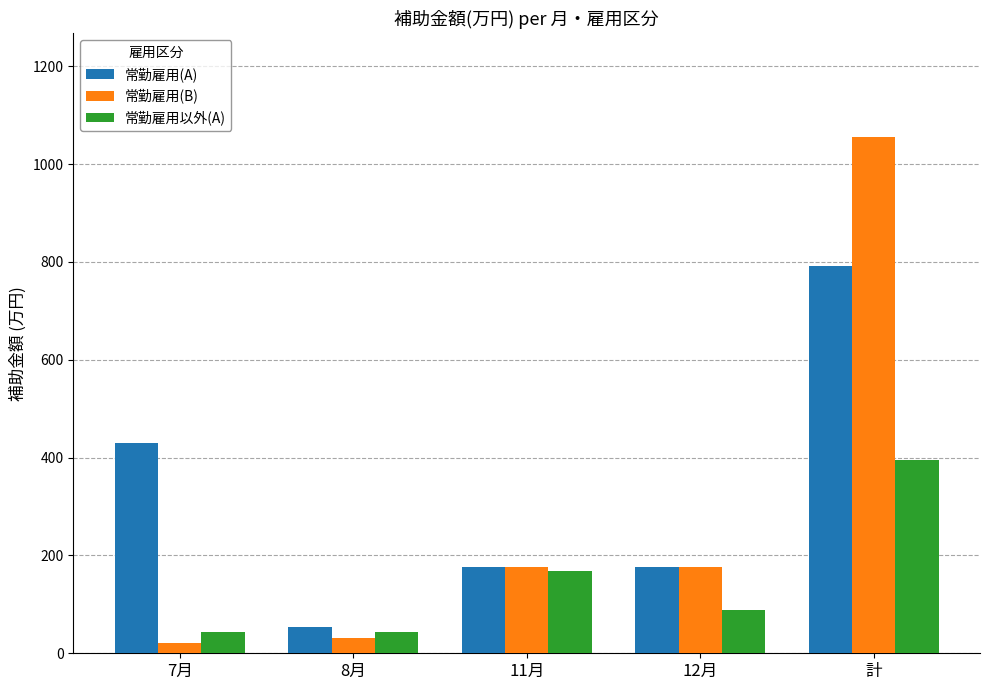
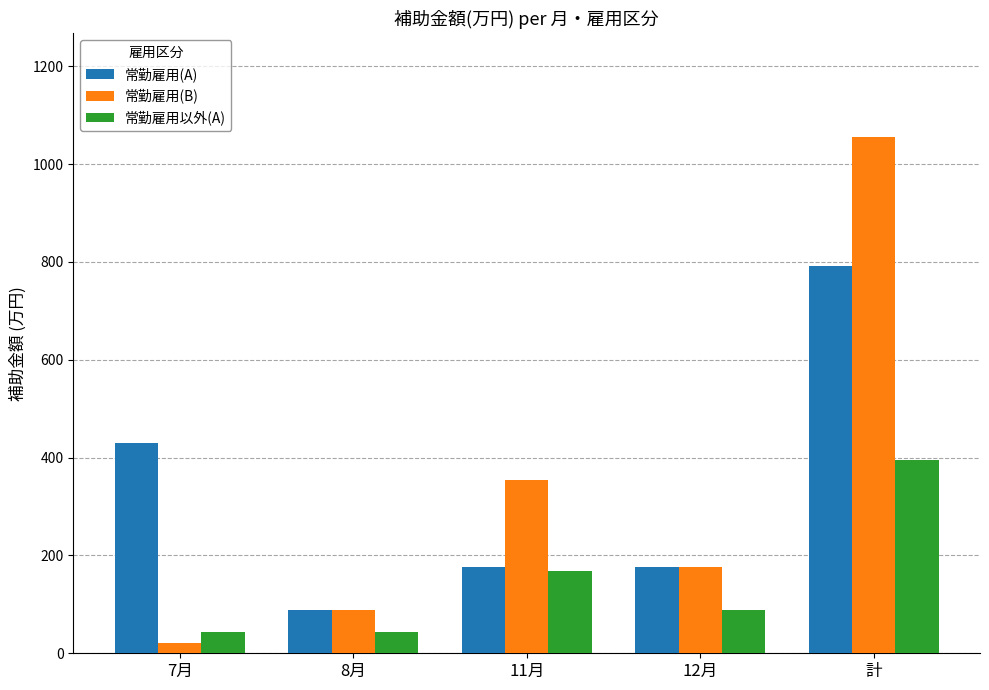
  {
    "常勤雇用(A)": {
      "7月": 430,
-     "8月": 50,
+     "8月": 90,
      "11月": 180,
      "12月": 180,
      "計": 790
    },
    "常勤雇用(B)": {
      "7月": 20,
-     "8月": 30,
-     "11月": 180,
+     "8月": 90,
+     "11月": 360,
      "12月": 180,
      "計": 1060
    },
    "常勤雇用以外(A)": {
      "7月": 40,
      "8月": 40,
      "11月": 170,
      "12月": 90,
      "計": 400
    }
  }
